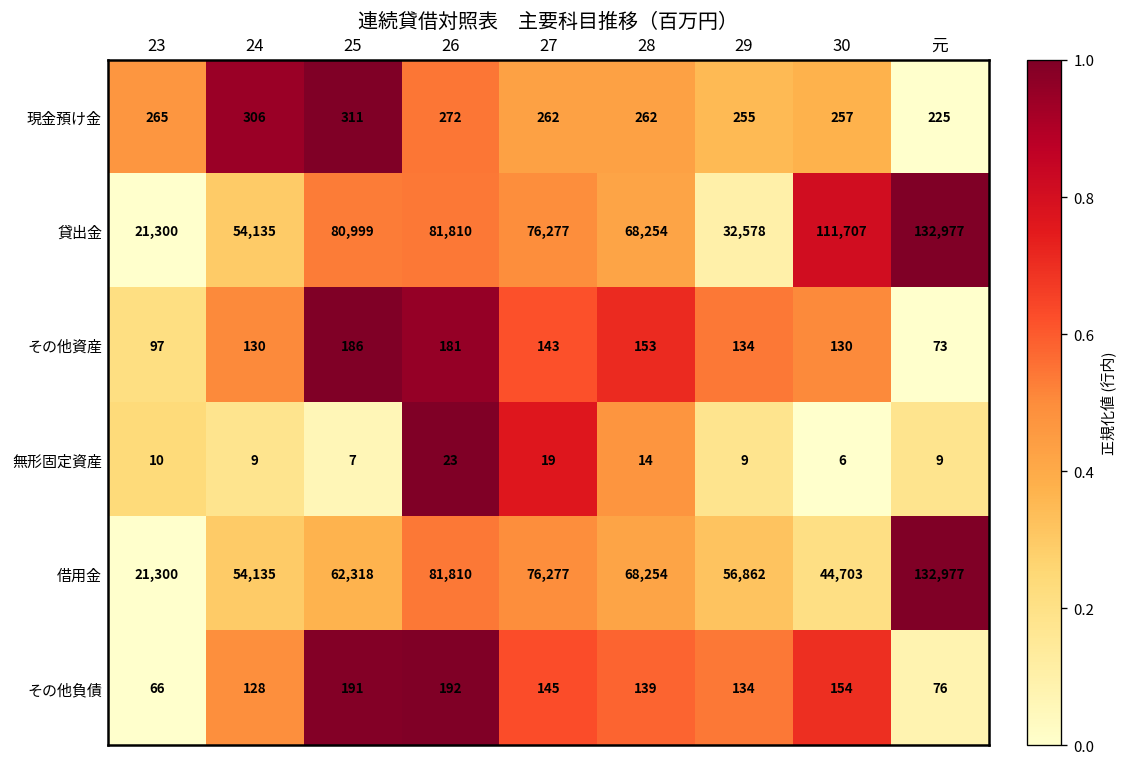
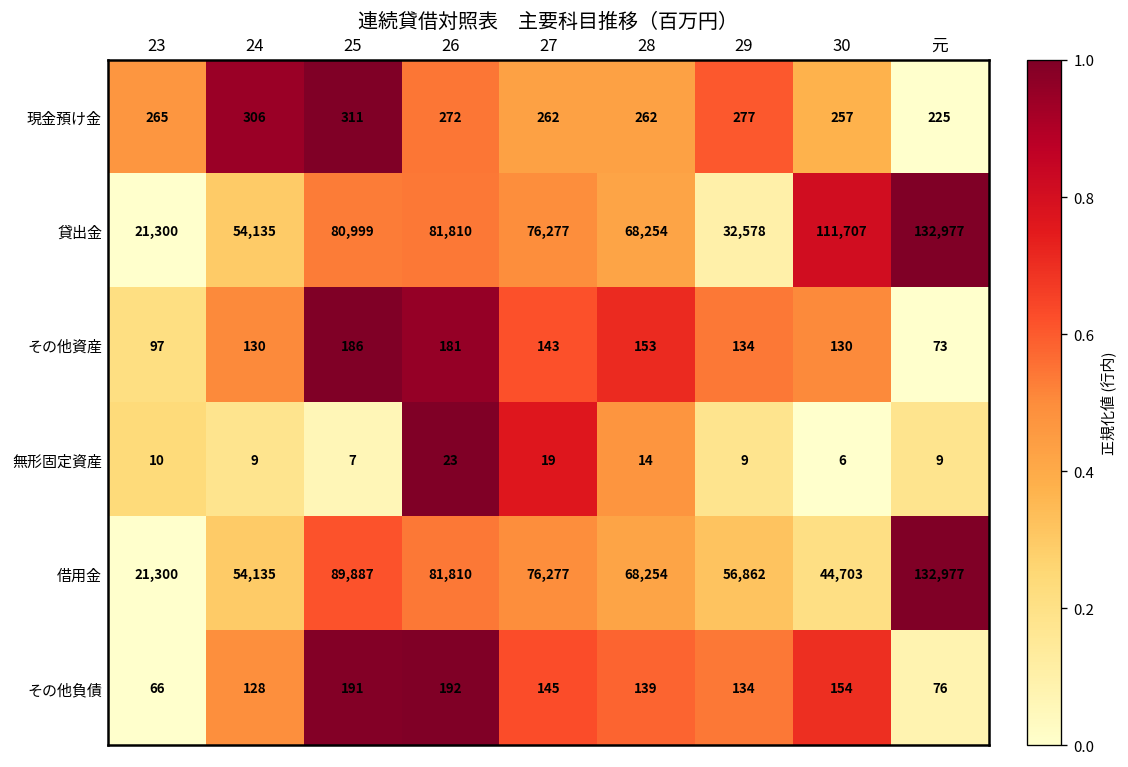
  {
    "現金預け金": {
      "23": "265",
      "24": "306",
      "25": "311",
      "26": "272",
      "27": "262",
      "28": "262",
-     "29": "255",
+     "29": "277",
      "30": "257",
      "元": "225"
    },
    "貸出金": {
      "23": "21,300",
      "24": "54,135",
      "25": "80,999",
      "26": "81,810",
      "27": "76,277",
      "28": "68,254",
      "29": "32,578",
      "30": "111,707",
      "元": "132,977"
    },
    "その他資産": {
      "23": "97",
      "24": "130",
      "25": "186",
      "26": "181",
      "27": "143",
      "28": "153",
      "29": "134",
      "30": "130",
      "元": "73"
    },
    "無形固定資産": {
      "23": "10",
      "24": "9",
      "25": "7",
      "26": "23",
      "27": "19",
      "28": "14",
      "29": "9",
      "30": "6",
      "元": "9"
    },
    "借用金": {
      "23": "21,300",
      "24": "54,135",
-     "25": "62,318",
+     "25": "89,887",
      "26": "81,810",
      "27": "76,277",
      "28": "68,254",
      "29": "56,862",
      "30": "44,703",
      "元": "132,977"
    },
    "その他負債": {
      "23": "66",
      "24": "128",
      "25": "191",
      "26": "192",
      "27": "145",
      "28": "139",
      "29": "134",
      "30": "154",
      "元": "76"
    }
  }
